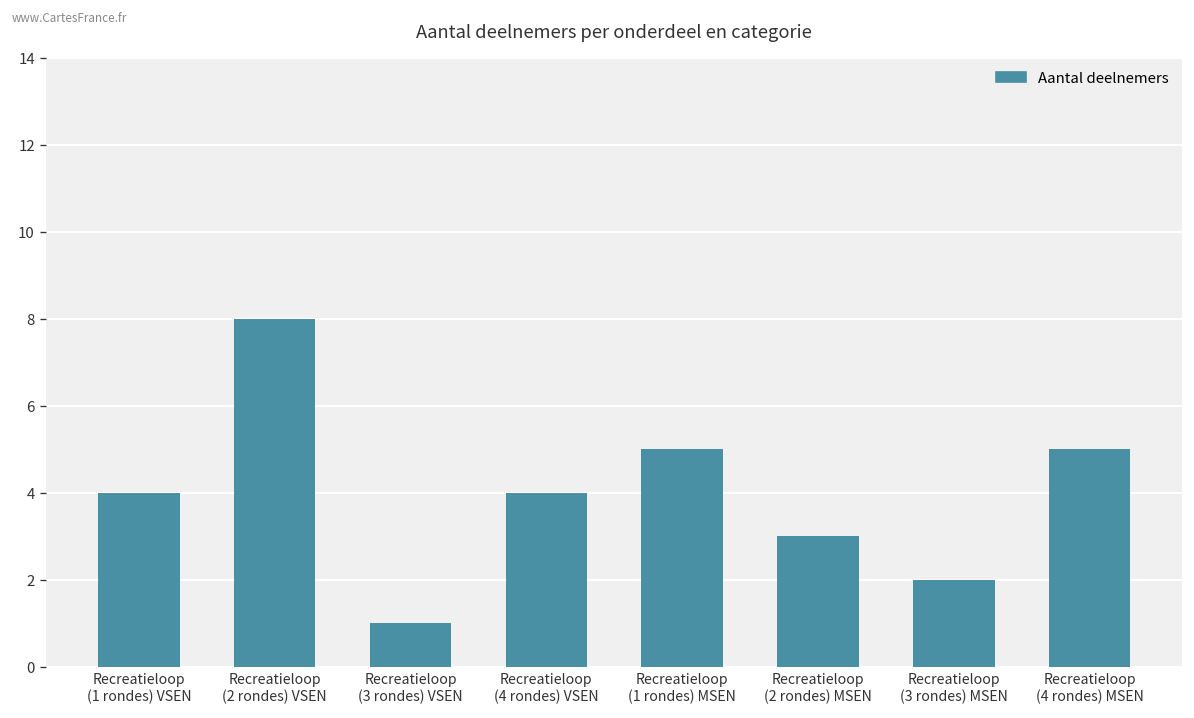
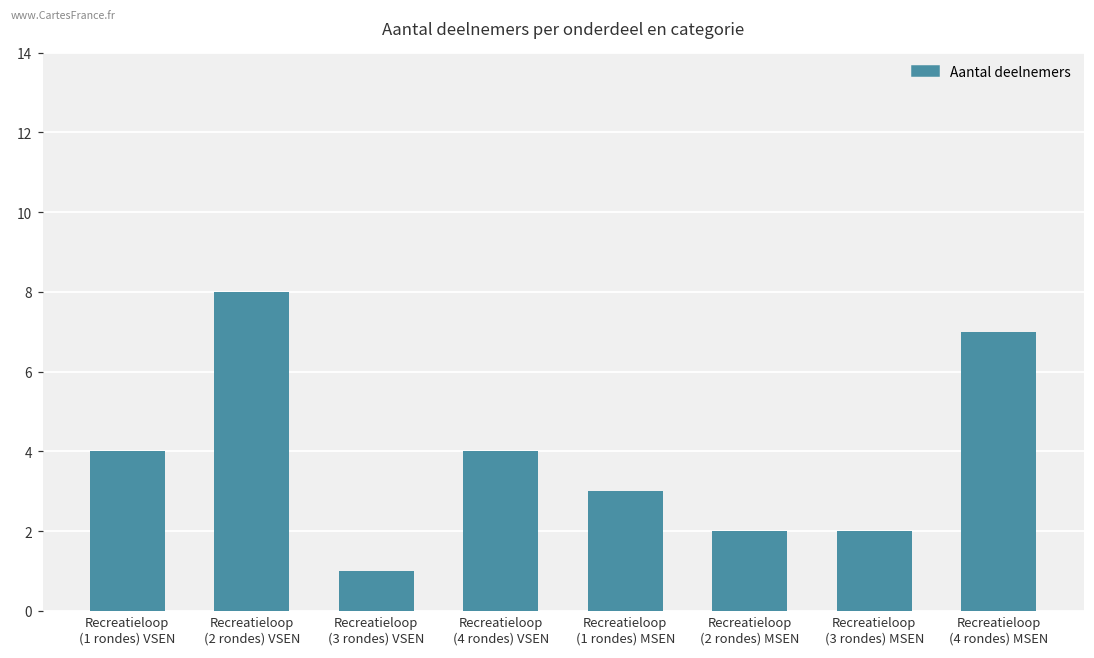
  {
    "Recreatieloop (1 rondes) VSEN": 4,
    "Recreatieloop (2 rondes) VSEN": 8,
    "Recreatieloop (3 rondes) VSEN": 1,
    "Recreatieloop (4 rondes) VSEN": 4,
-   "Recreatieloop (1 rondes) MSEN": 5,
-   "Recreatieloop (2 rondes) MSEN": 3,
+   "Recreatieloop (1 rondes) MSEN": 3,
+   "Recreatieloop (2 rondes) MSEN": 2,
    "Recreatieloop (3 rondes) MSEN": 2,
-   "Recreatieloop (4 rondes) MSEN": 5
+   "Recreatieloop (4 rondes) MSEN": 7
  }
